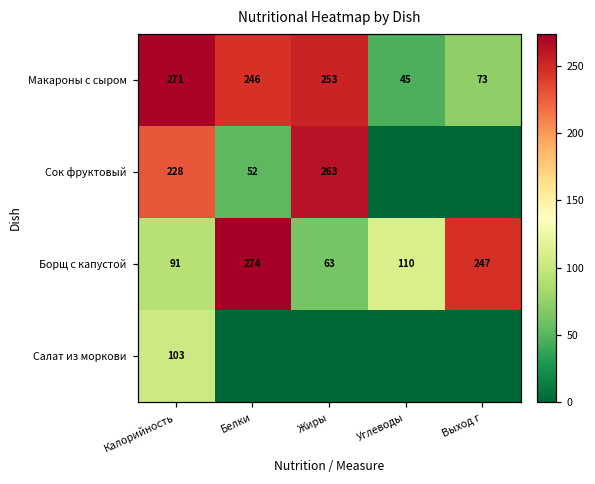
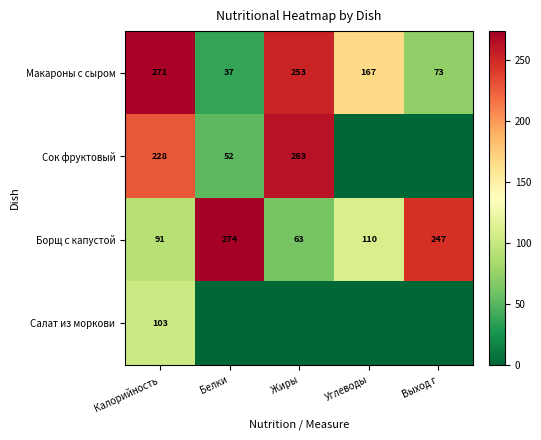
  {
    "Макароны с сыром": {
      "Калорийность": 271,
-     "Белки": 246,
+     "Белки": 37,
      "Жиры": 253,
-     "Углеводы": 45,
+     "Углеводы": 167,
      "Выход г": 73
    },
    "Сок фруктовый": {
      "Калорийность": 228,
      "Белки": 52,
      "Жиры": 263
    },
    "Борщ с капустой": {
      "Калорийность": 91,
      "Белки": 274,
      "Жиры": 63,
      "Углеводы": 110,
      "Выход г": 247
    },
    "Салат из моркови": {
      "Калорийность": 103
    }
  }
